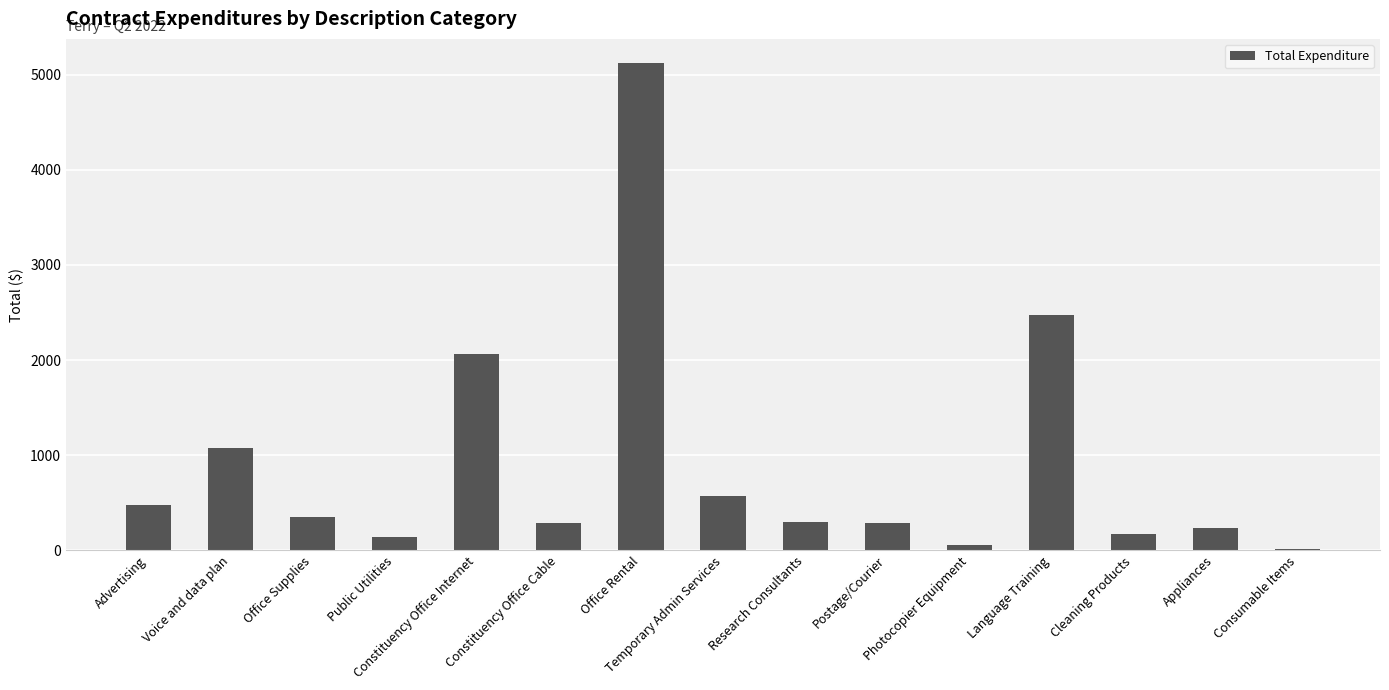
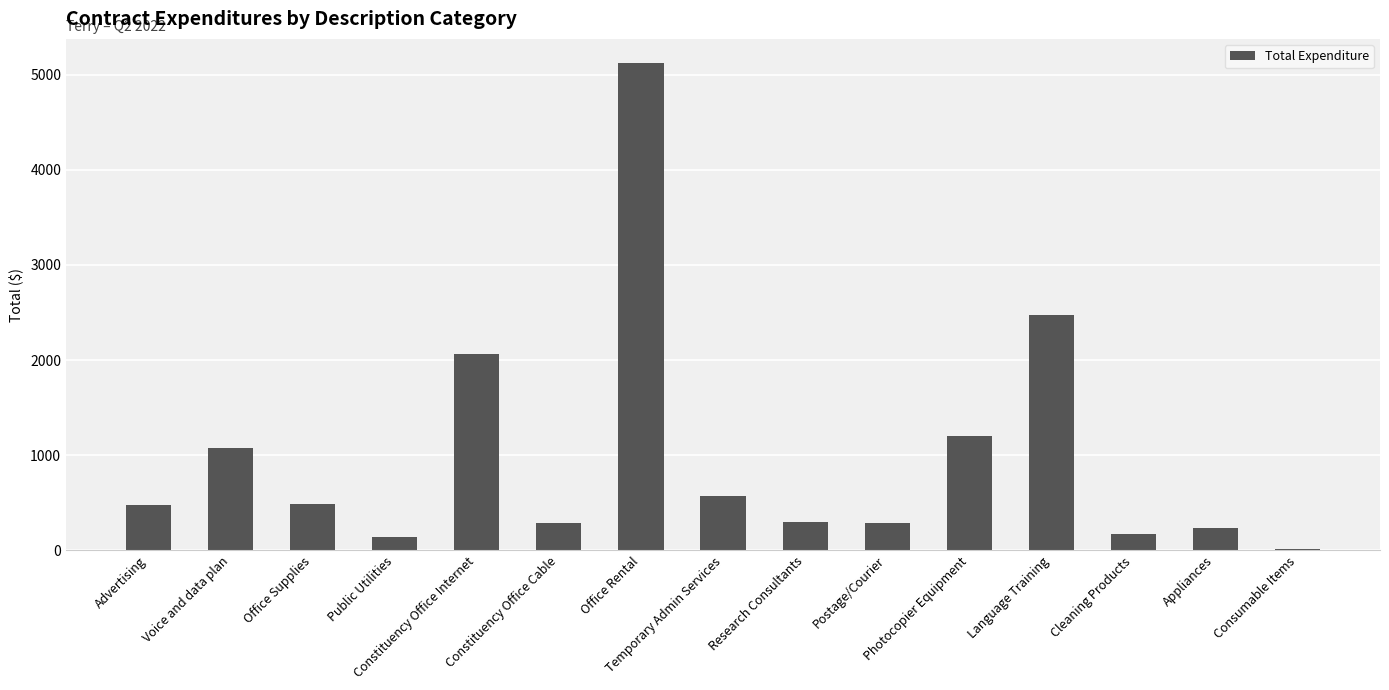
  {
    "Advertising": 500,
    "Voice and data plan": 1100,
-   "Office Supplies": 300,
+   "Office Supplies": 500,
    "Public Utilities": 100,
    "Constituency Office Internet": 2100,
    "Constituency Office Cable": 300,
    "Office Rental": 5100,
    "Temporary Admin Services": 600,
    "Research Consultants": 300,
    "Postage/Courier": 300,
-   "Photocopier Equipment": 100,
+   "Photocopier Equipment": 1200,
    "Language Training": 2500,
    "Cleaning Products": 200,
    "Appliances": 200
  }
